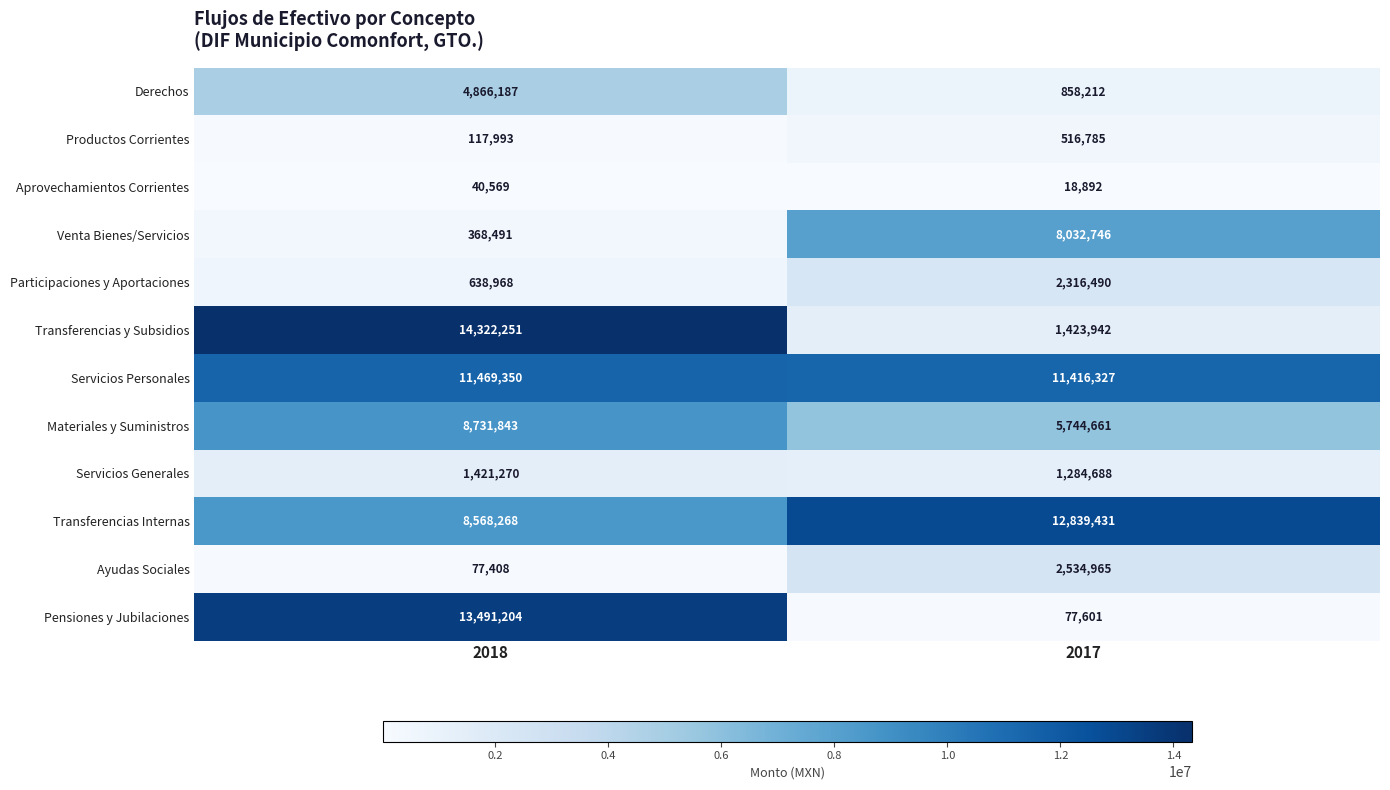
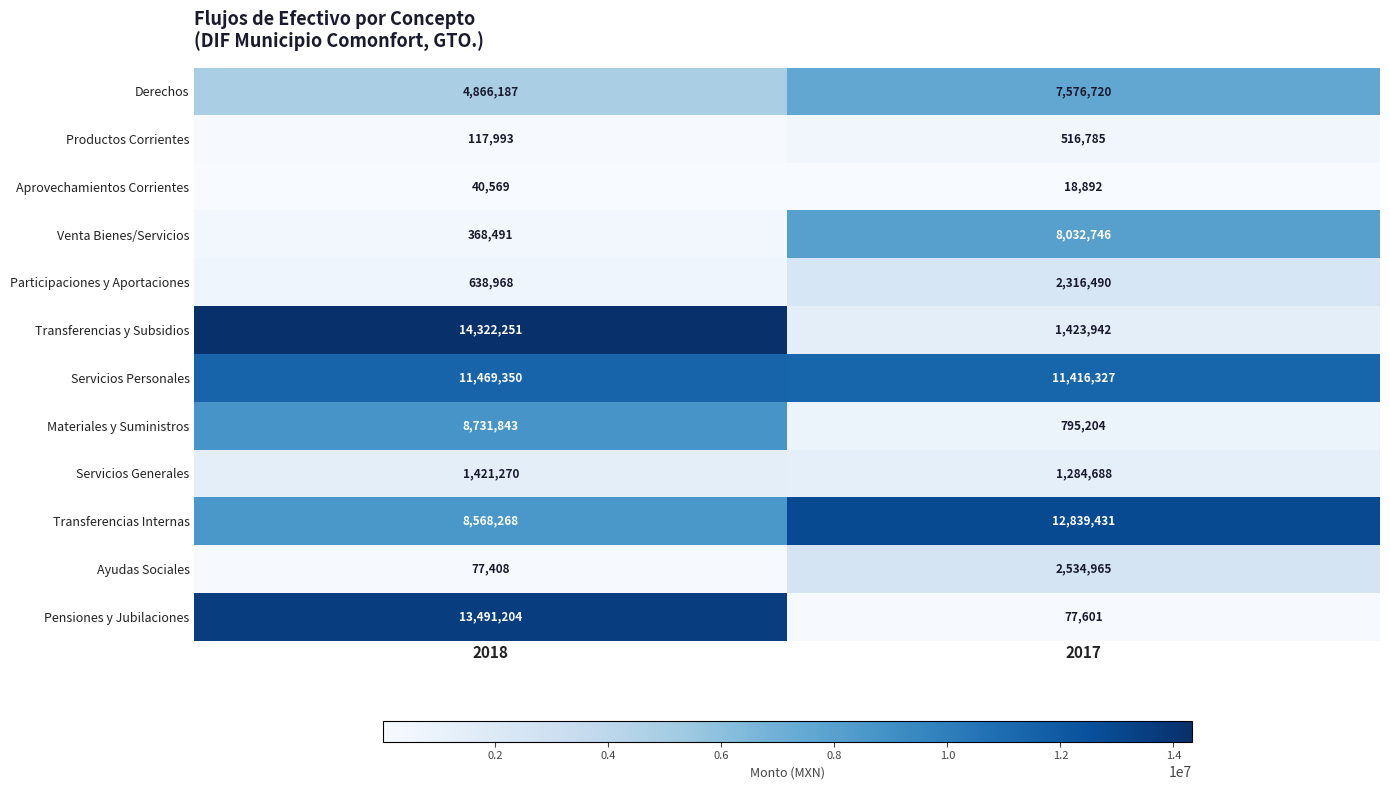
  {
    "Derechos": {
      "2018": "4,866,187",
-     "2017": "858,212"
+     "2017": "7,576,720"
    },
    "Productos Corrientes": {
      "2018": "117,993",
      "2017": "516,785"
    },
    "Aprovechamientos Corrientes": {
      "2018": "40,569",
      "2017": "18,892"
    },
    "Venta Bienes/Servicios": {
      "2018": "368,491",
      "2017": "8,032,746"
    },
    "Participaciones y Aportaciones": {
      "2018": "638,968",
      "2017": "2,316,490"
    },
    "Transferencias y Subsidios": {
      "2018": "14,322,251",
      "2017": "1,423,942"
    },
    "Servicios Personales": {
      "2018": "11,469,350",
      "2017": "11,416,327"
    },
    "Materiales y Suministros": {
      "2018": "8,731,843",
-     "2017": "5,744,661"
+     "2017": "795,204"
    },
    "Servicios Generales": {
      "2018": "1,421,270",
      "2017": "1,284,688"
    },
    "Transferencias Internas": {
      "2018": "8,568,268",
      "2017": "12,839,431"
    },
    "Ayudas Sociales": {
      "2018": "77,408",
      "2017": "2,534,965"
    },
    "Pensiones y Jubilaciones": {
      "2018": "13,491,204",
      "2017": "77,601"
    }
  }
